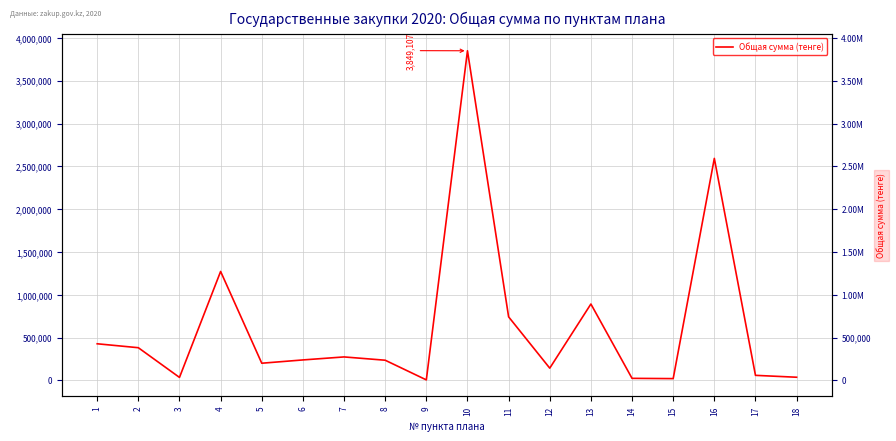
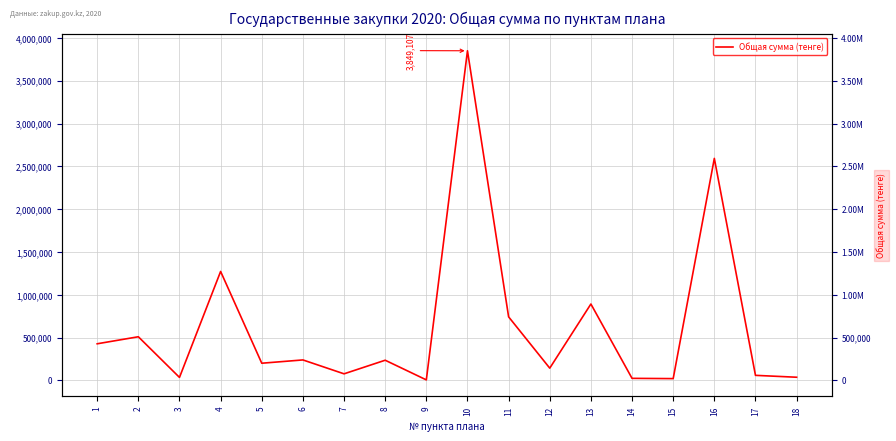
  {
    "1": "400,000",
-   "2": "400,000",
+   "2": "500,000",
    "3": "0",
    "4": "1,300,000",
    "5": "200,000",
    "6": "200,000",
-   "7": "300,000",
+   "7": "100,000",
    "8": "200,000",
    "9": "0",
    "11": "700,000",
    "12": "100,000",
    "13": "900,000",
    "14": "0",
    "15": "0",
    "16": "2,600,000",
    "17": "100,000",
    "18": "0"
  }
